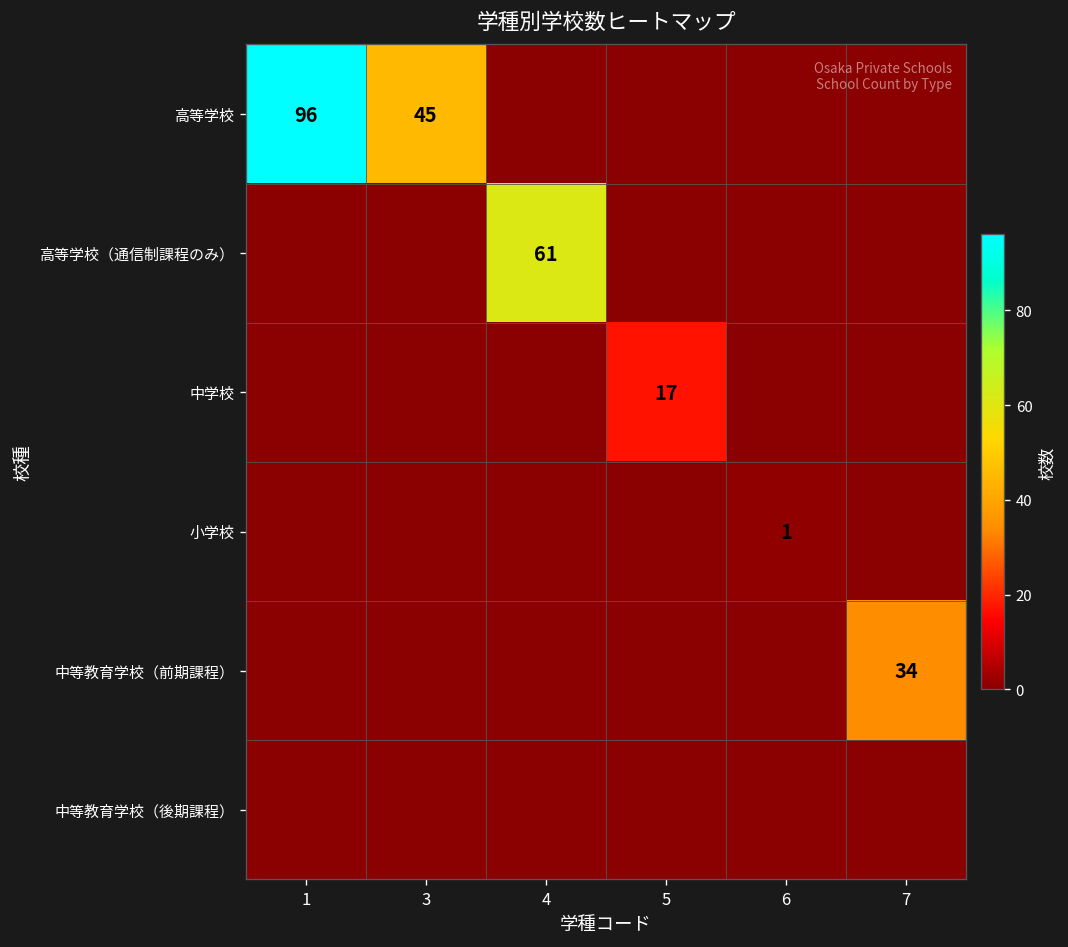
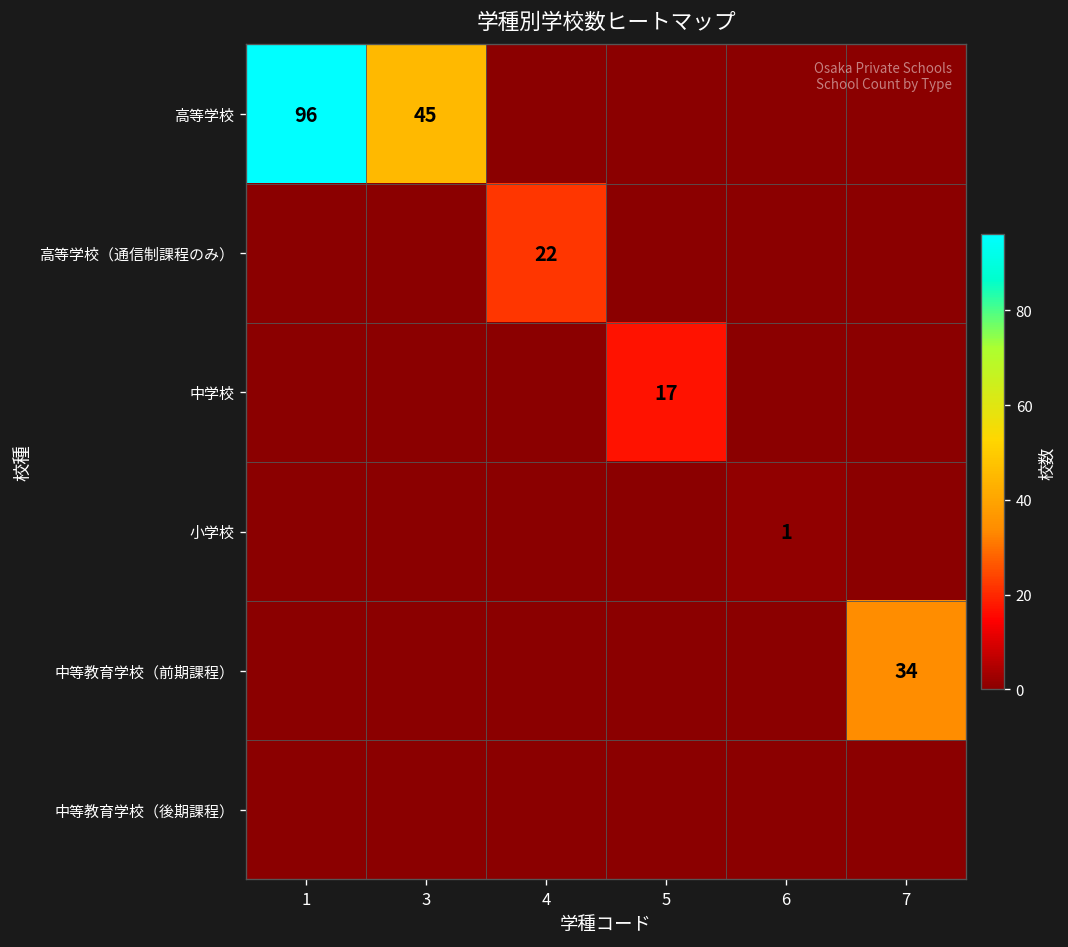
  {
    "高等学校": {
      "1": 96,
      "3": 45
    },
    "高等学校（通信制課程のみ）": {
-     "4": 61
+     "4": 22
    },
    "中学校": {
      "5": 17
    },
    "小学校": {
      "6": 1
    },
    "中等教育学校（前期課程）": {
      "7": 34
    }
  }
